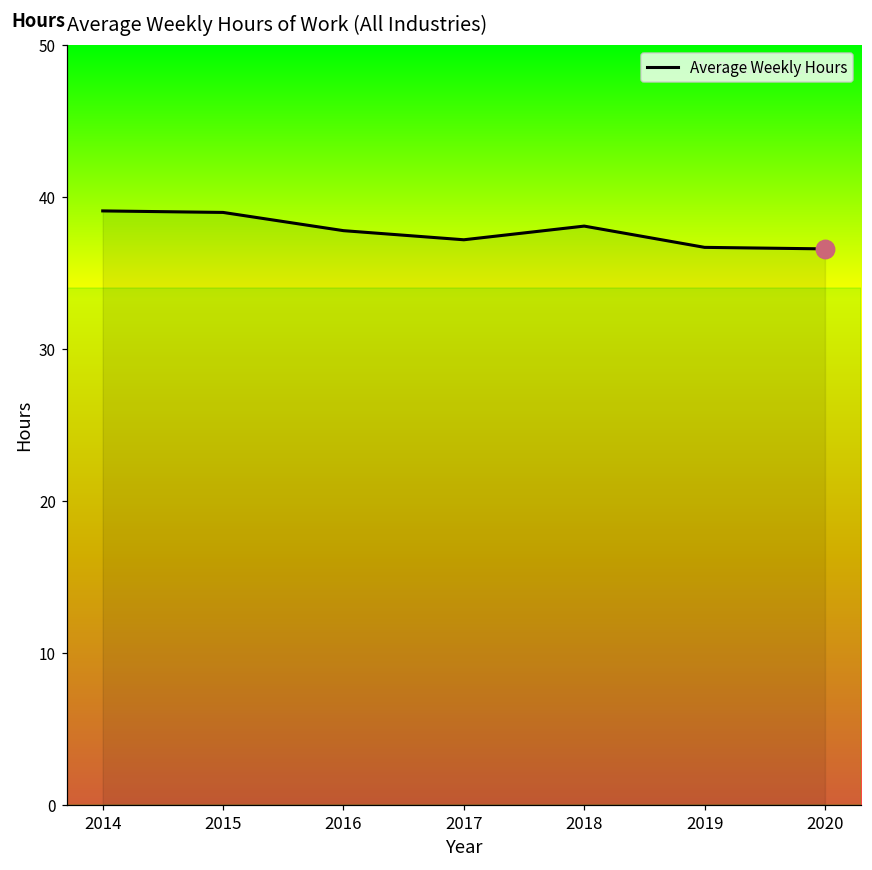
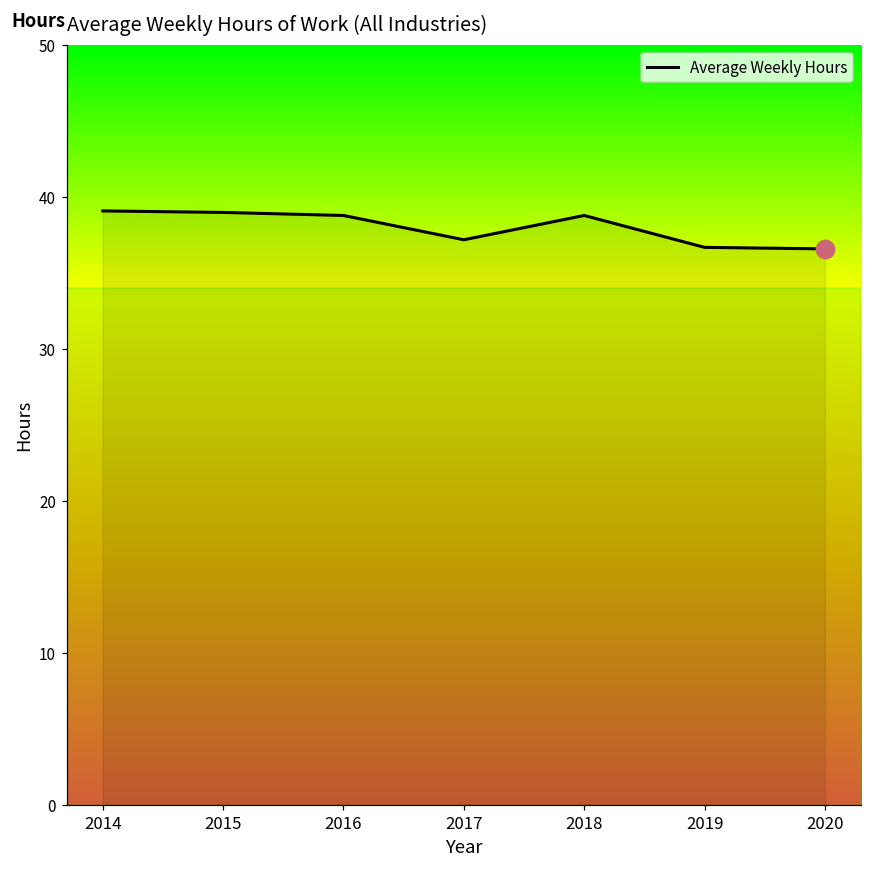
  {
    "Average Weekly Hours": {
      "2014": 39.1,
      "2015": 39.0,
-     "2016": 37.8,
+     "2016": 38.8,
      "2017": 37.2,
-     "2018": 38.1,
+     "2018": 38.8,
      "2019": 36.7
    }
  }
